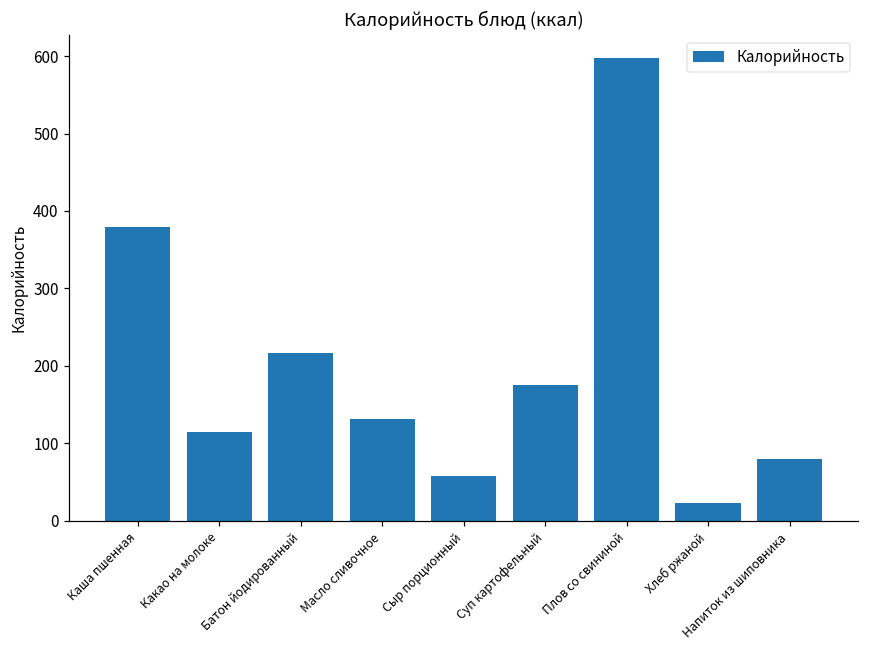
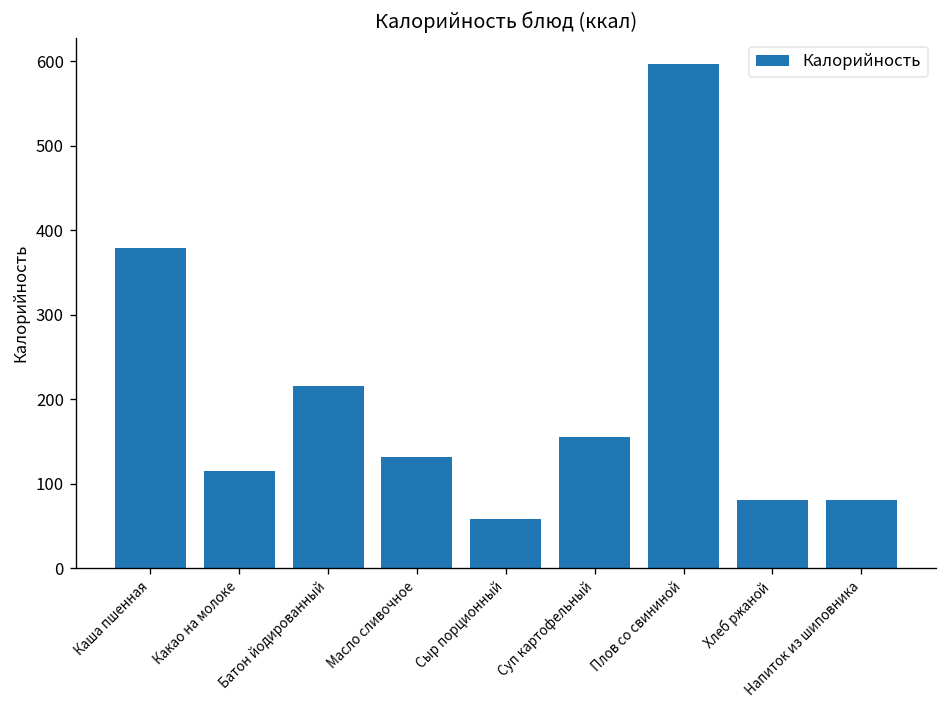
  {
    "Каша пшенная": 380,
    "Какао на молоке": 120,
    "Батон йодированный": 220,
    "Масло сливочное": 130,
    "Сыр порционный": 60,
-   "Суп картофельный": 180,
+   "Суп картофельный": 160,
    "Плов со свининой": 600,
-   "Хлеб ржаной": 20,
+   "Хлеб ржаной": 80,
    "Напиток из шиповника": 80
  }
